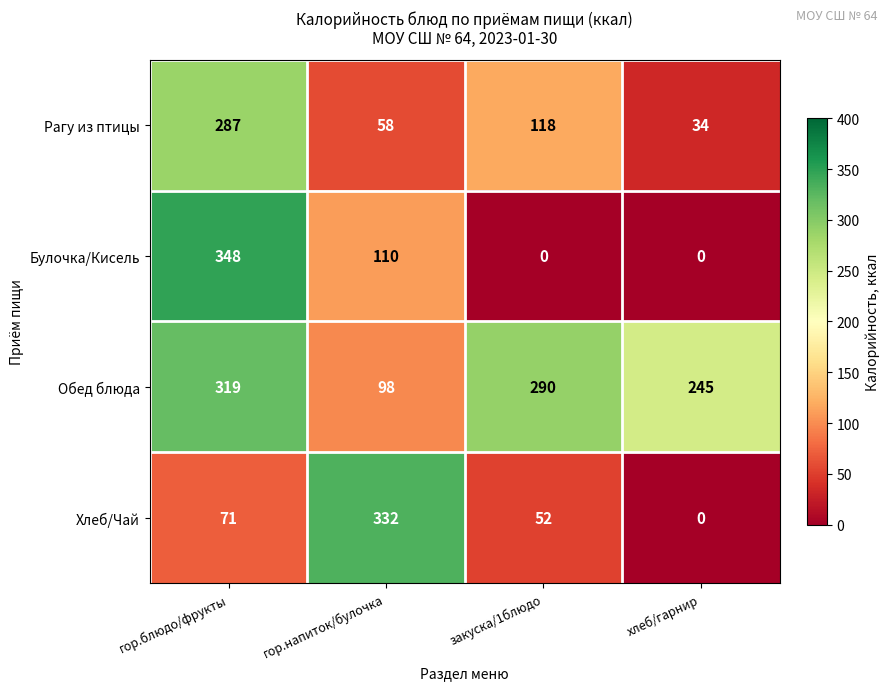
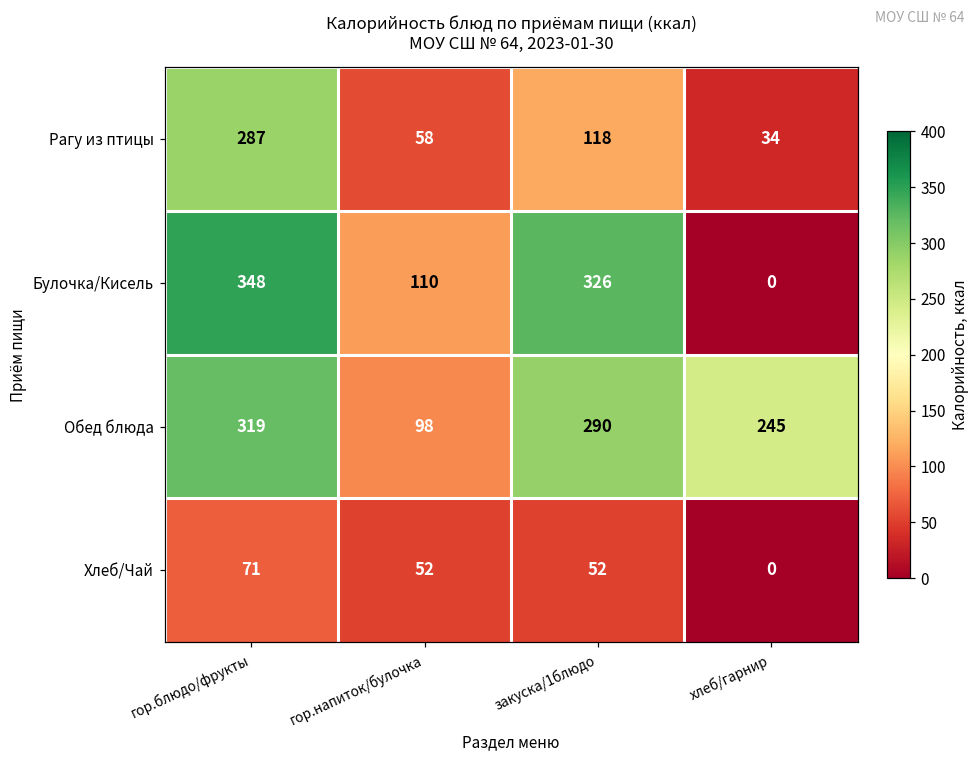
  {
    "Рагу из птицы": {
      "гор.блюдо/фрукты": 287,
      "гор.напиток/булочка": 58,
      "закуска/1блюдо": 118,
      "хлеб/гарнир": 34
    },
    "Булочка/Кисель": {
      "гор.блюдо/фрукты": 348,
      "гор.напиток/булочка": 110,
-     "закуска/1блюдо": 0,
+     "закуска/1блюдо": 326,
      "хлеб/гарнир": 0
    },
    "Обед блюда": {
      "гор.блюдо/фрукты": 319,
      "гор.напиток/булочка": 98,
      "закуска/1блюдо": 290,
      "хлеб/гарнир": 245
    },
    "Хлеб/Чай": {
      "гор.блюдо/фрукты": 71,
-     "гор.напиток/булочка": 332,
+     "гор.напиток/булочка": 52,
      "закуска/1блюдо": 52,
      "хлеб/гарнир": 0
    }
  }
